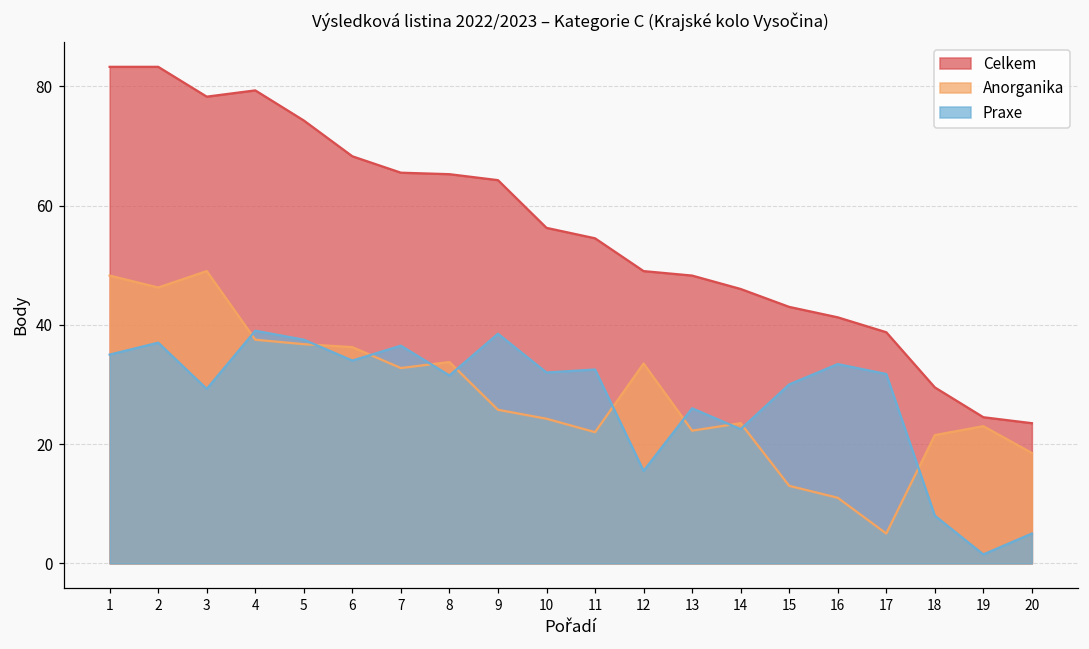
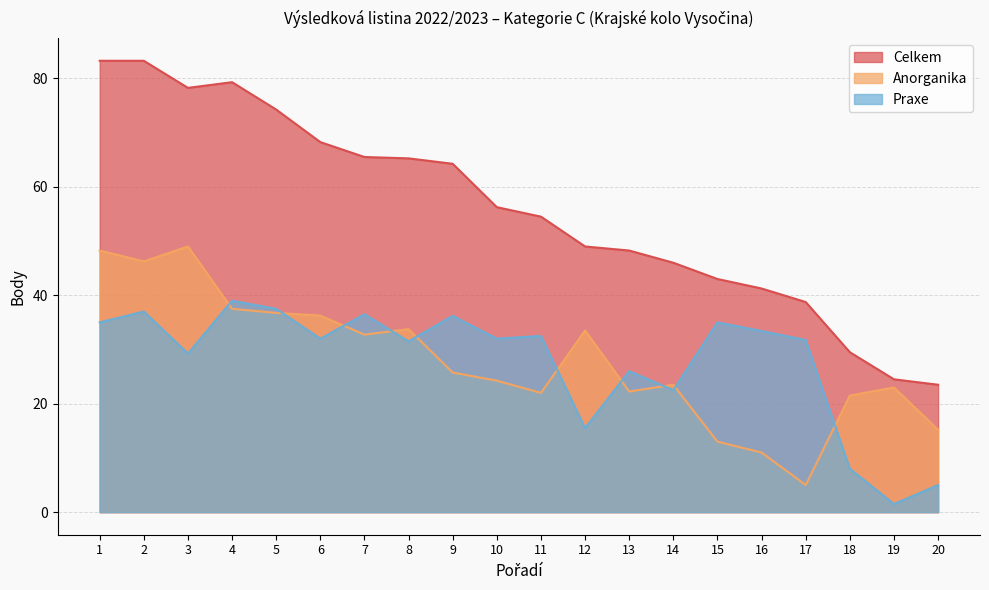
  {
    "Celkem": {
      "1": 83,
      "2": 83,
      "3": 78,
      "4": 79,
      "5": 74,
      "6": 68,
      "7": 66,
      "8": 65,
      "9": 64,
      "10": 56,
      "11": 55,
      "12": 49,
      "13": 48,
      "14": 46,
      "15": 43,
      "16": 41,
      "17": 39,
      "18": 30,
      "19": 25,
      "20": 24
    },
    "Anorganika": {
      "1": 48,
      "2": 46,
      "3": 49,
      "4": 38,
      "5": 37,
      "6": 36,
      "7": 33,
      "8": 34,
      "9": 26,
      "10": 24,
      "11": 22,
      "12": 34,
      "13": 22,
      "14": 24,
      "15": 13,
      "16": 11,
      "17": 5,
      "18": 22,
      "19": 23,
-     "20": 19
+     "20": 15
    },
    "Praxe": {
      "1": 35,
      "2": 37,
      "3": 29,
      "4": 39,
      "5": 38,
-     "6": 34,
+     "6": 32,
      "7": 37,
      "8": 32,
-     "9": 39,
+     "9": 36,
      "10": 32,
      "11": 33,
      "12": 16,
      "13": 26,
      "14": 23,
-     "15": 30,
+     "15": 35,
      "16": 33,
      "17": 32,
      "18": 8,
      "19": 2,
      "20": 5
    }
  }
